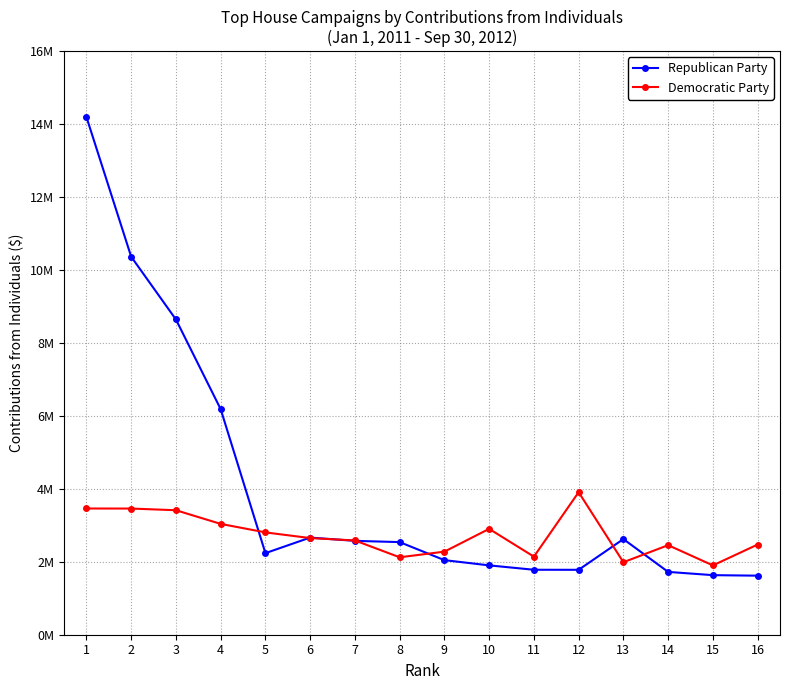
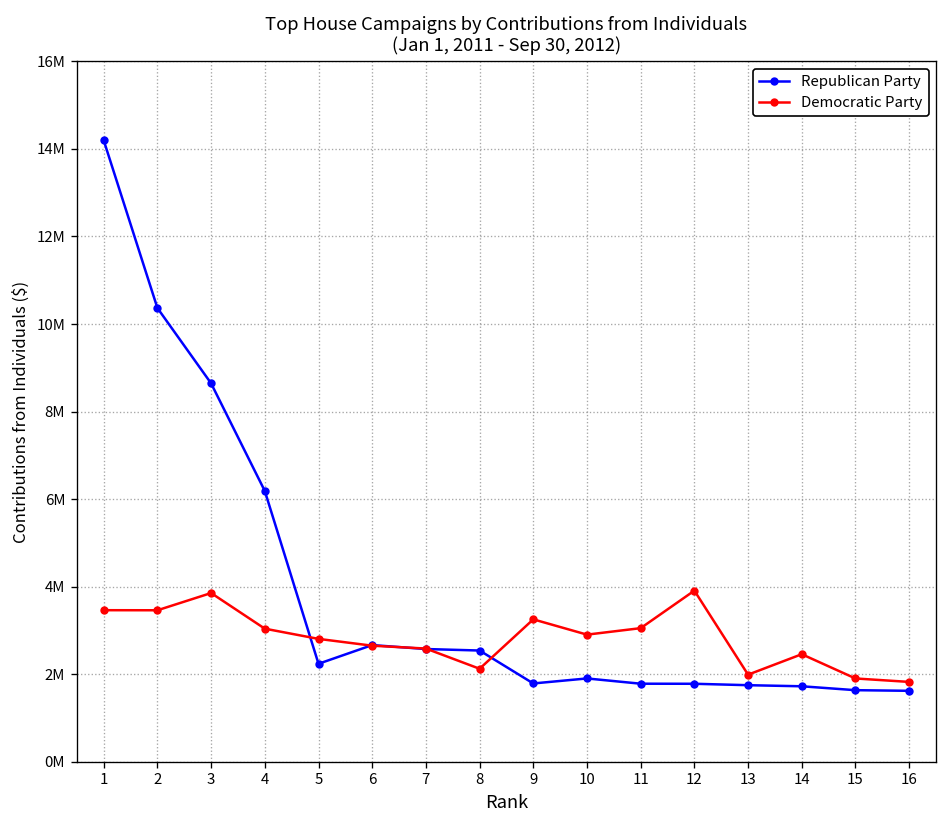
  {
    "Republican Party": {
      "1": 14200000,
      "2": 10400000,
      "3": 8600000,
      "4": 6200000,
      "5": 2200000,
      "8": 2500000,
-     "9": 2000000,
+     "9": 1800000,
      "10": 1900000,
      "11": 1800000,
      "12": 1800000,
-     "13": 2600000,
+     "13": 1700000,
      "14": 1700000,
      "15": 1600000,
      "16": 1600000
    },
    "Democratic Party": {
      "1": 3500000,
      "2": 3500000,
-     "3": 3400000,
+     "3": 3900000,
      "4": 3000000,
      "5": 2800000,
      "8": 2100000,
-     "9": 2300000,
+     "9": 3300000,
      "10": 2900000,
-     "11": 2100000,
+     "11": 3100000,
      "12": 3900000,
      "13": 2000000,
      "14": 2500000,
      "15": 1900000,
-     "16": 2500000
+     "16": 1800000
    }
  }
